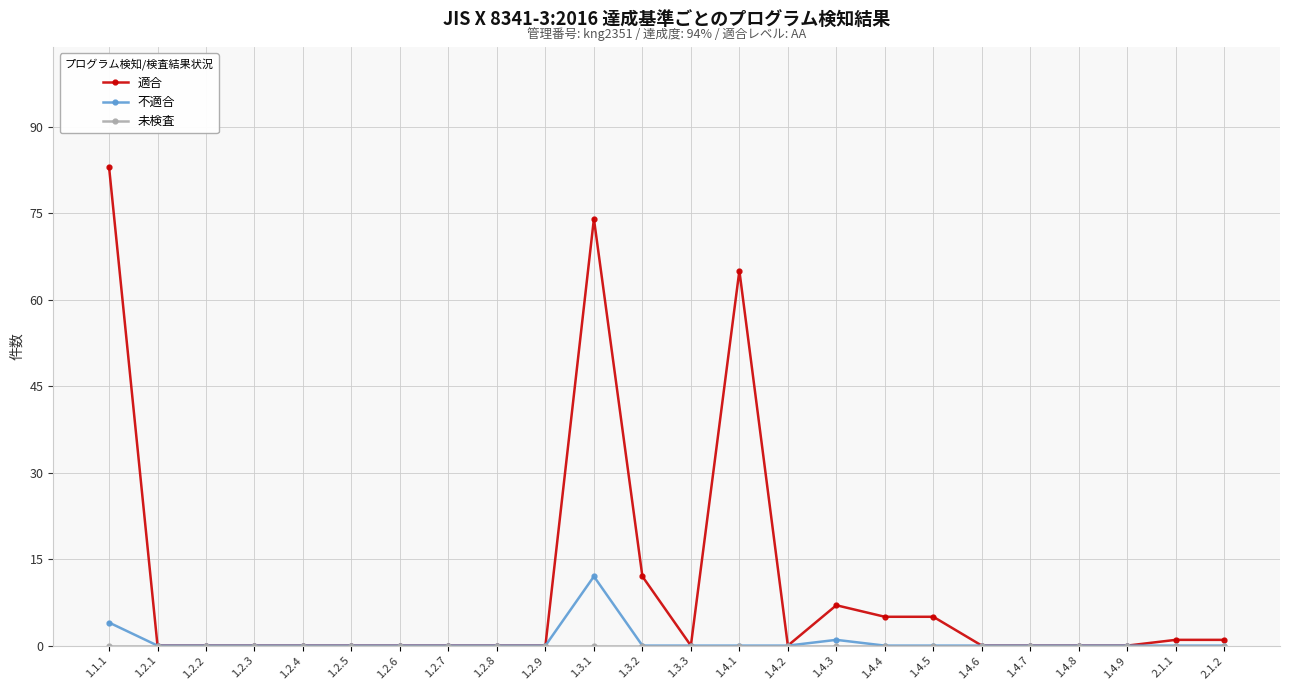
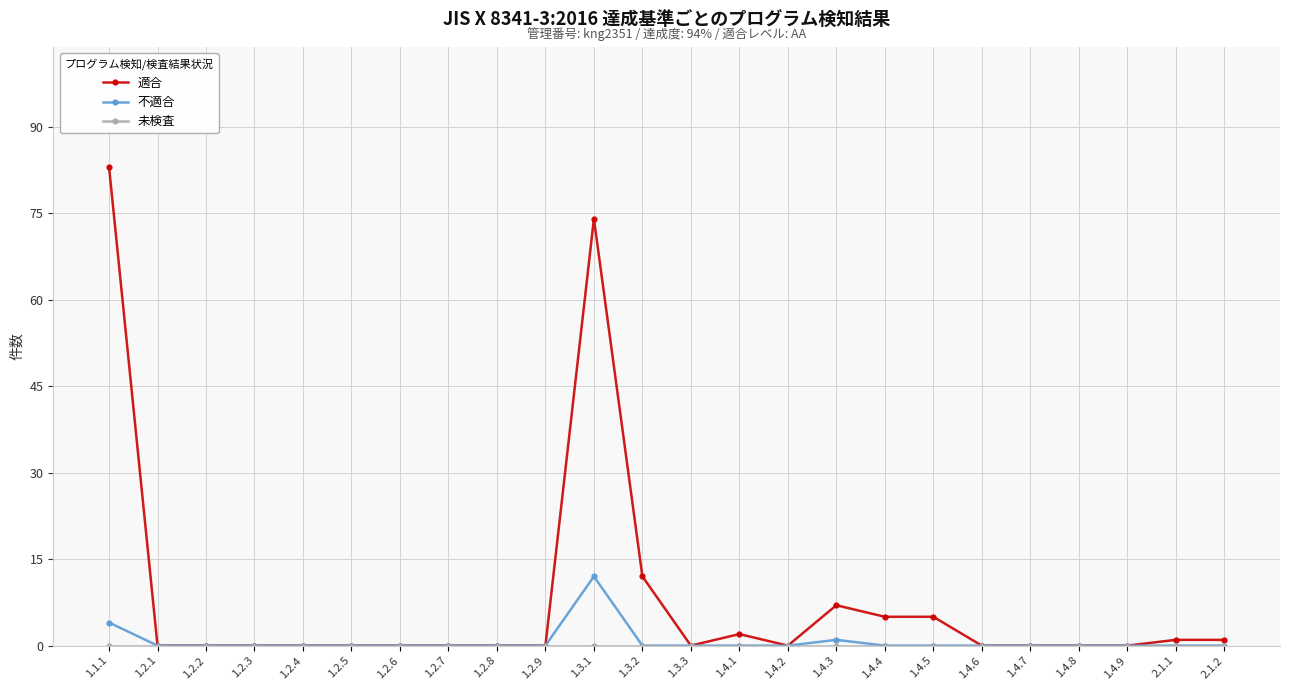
  {
    "適合": {
      "1.1.1": 83,
      "1.3.1": 74,
      "1.3.2": 12,
-     "1.4.1": 65,
+     "1.4.1": 2,
      "1.4.3": 7,
      "1.4.4": 5,
      "1.4.5": 5,
      "2.1.1": 1,
      "2.1.2": 1
    },
    "不適合": {
      "1.1.1": 4,
      "1.3.1": 12,
      "1.4.3": 1
    },
    "未検査": {
      "1.1.1": 0,
      "1.3.1": 0,
      "1.4.3": 0
    }
  }
